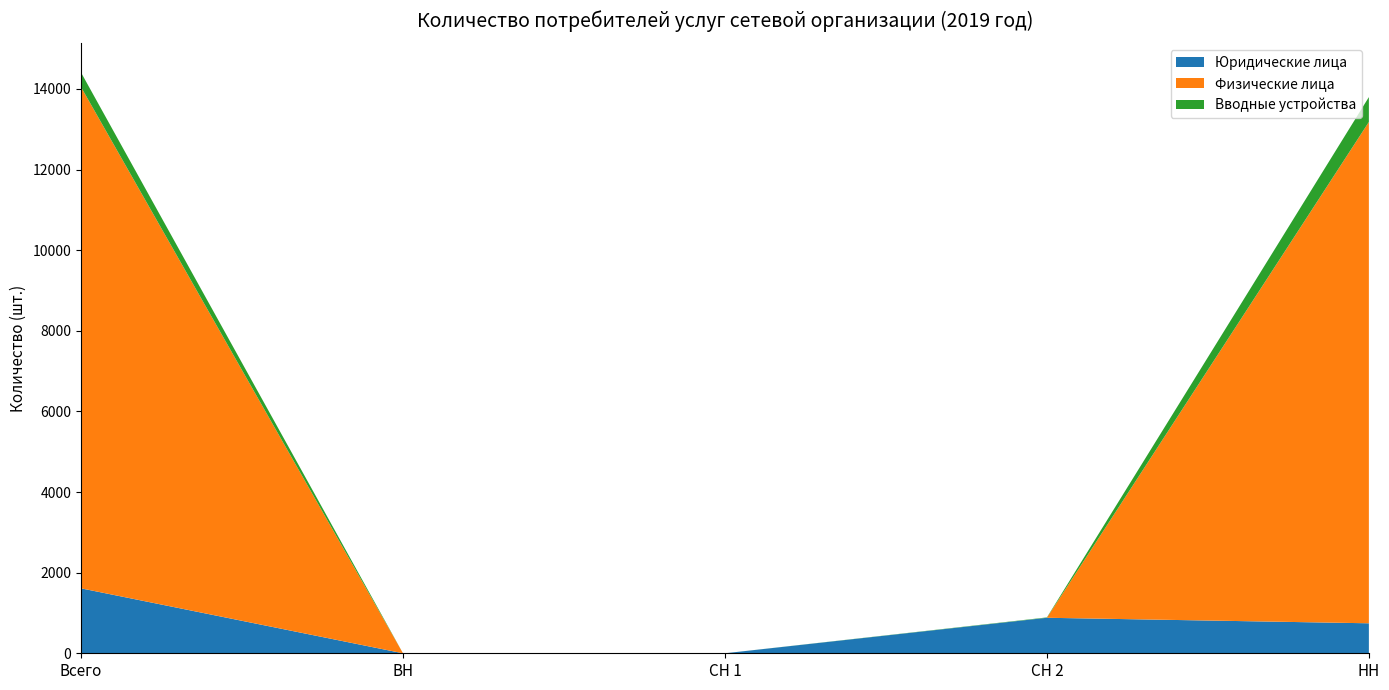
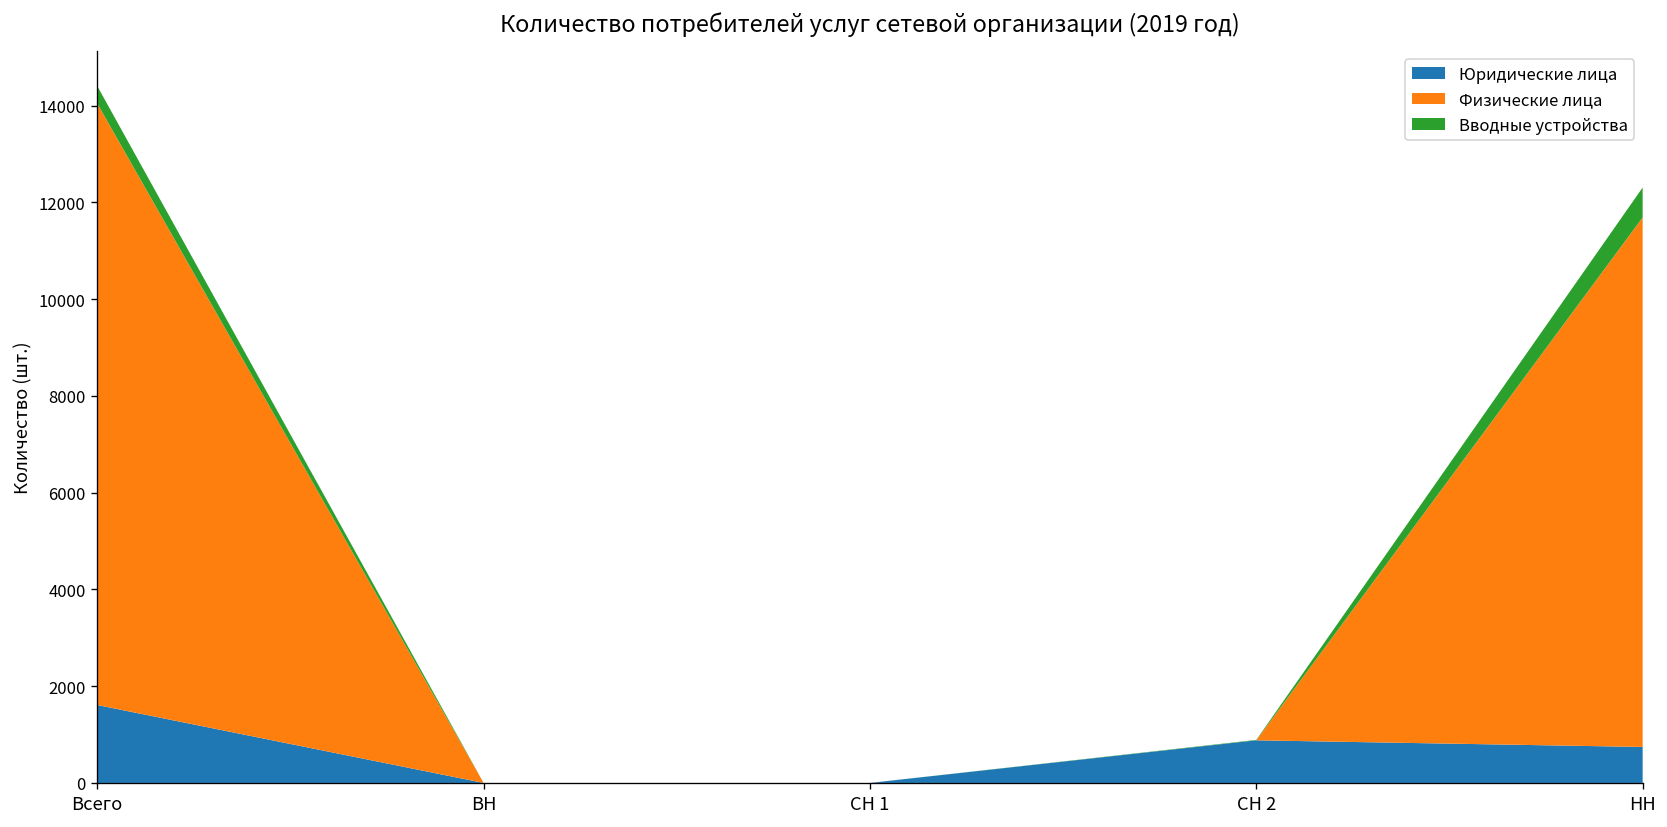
  {
    "Физические лица": {
-     "НН": 12400
+     "НН": 10900
    },
    "Вводные устройства": {
      "Всего": 400,
      "НН": 600
    }
  }
